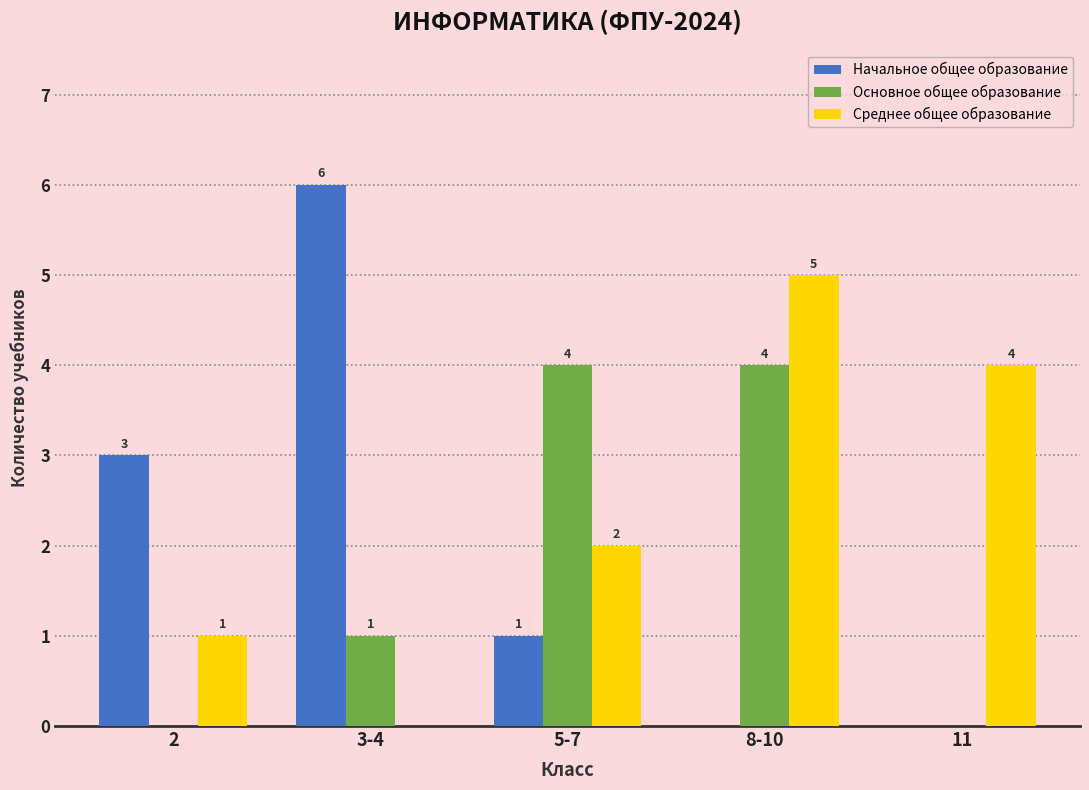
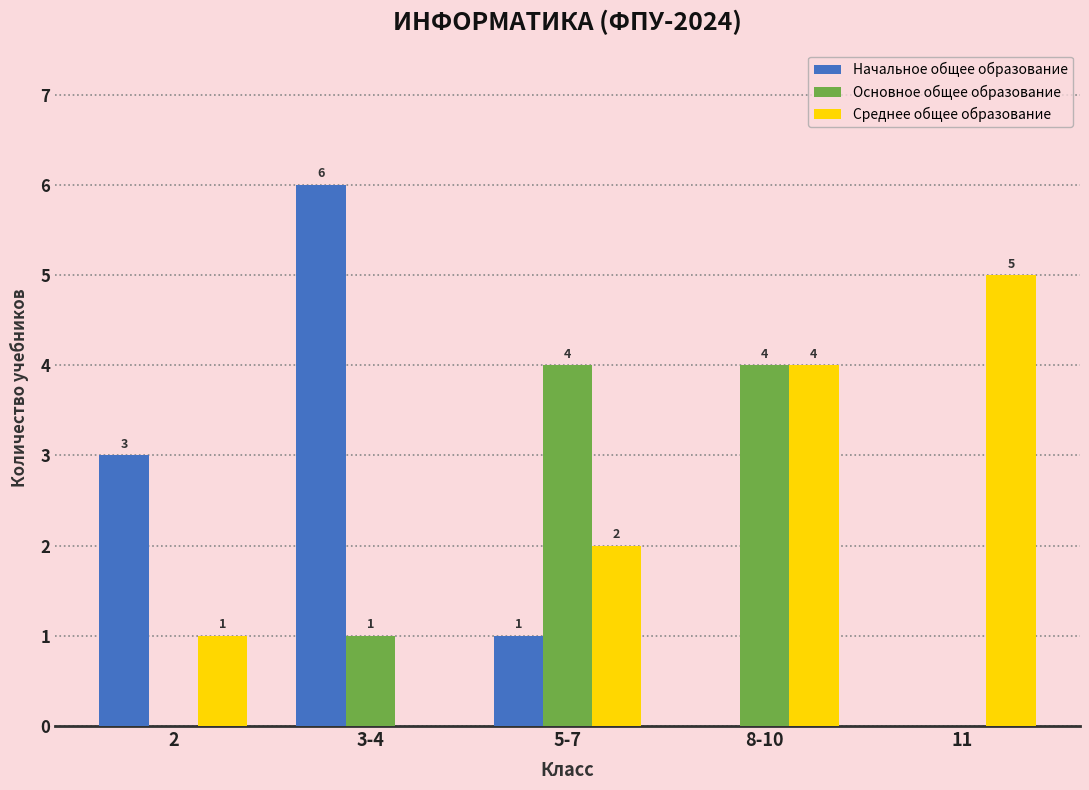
  {
    "Начальное общее образование": {
      "2": 3,
      "3-4": 6,
      "5-7": 1
    },
    "Основное общее образование": {
      "3-4": 1,
      "5-7": 4,
      "8-10": 4
    },
    "Среднее общее образование": {
      "2": 1,
      "5-7": 2,
-     "8-10": 5,
-     "11": 4
+     "8-10": 4,
+     "11": 5
    }
  }
